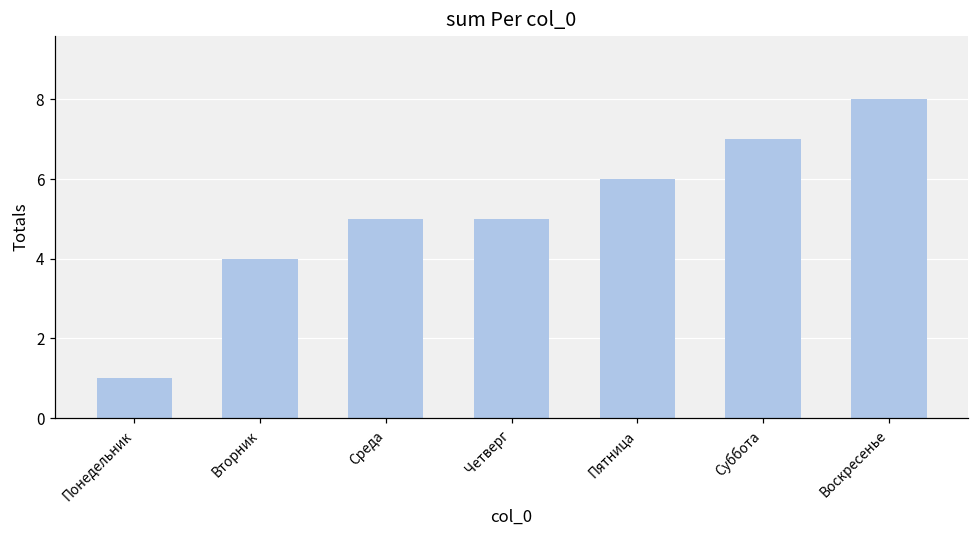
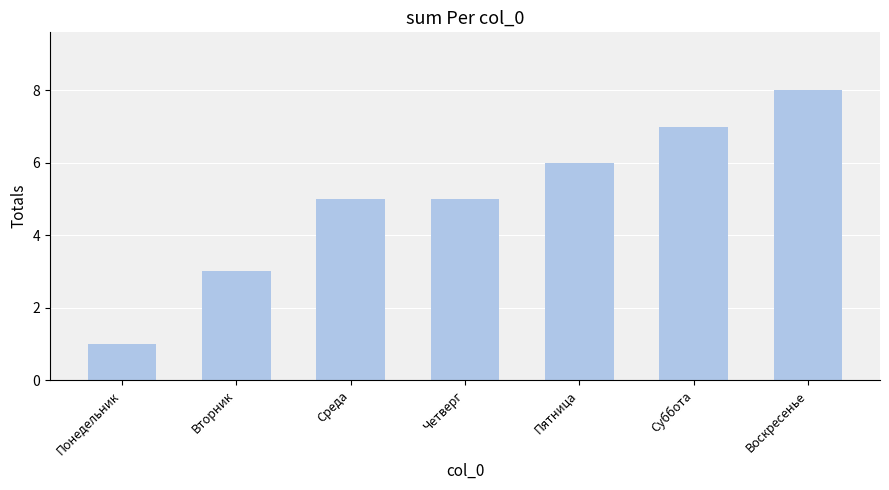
  {
    "Понедельник": 1,
-   "Вторник": 4,
+   "Вторник": 3,
    "Среда": 5,
    "Четверг": 5,
    "Пятница": 6,
    "Суббота": 7,
    "Воскресенье": 8
  }
